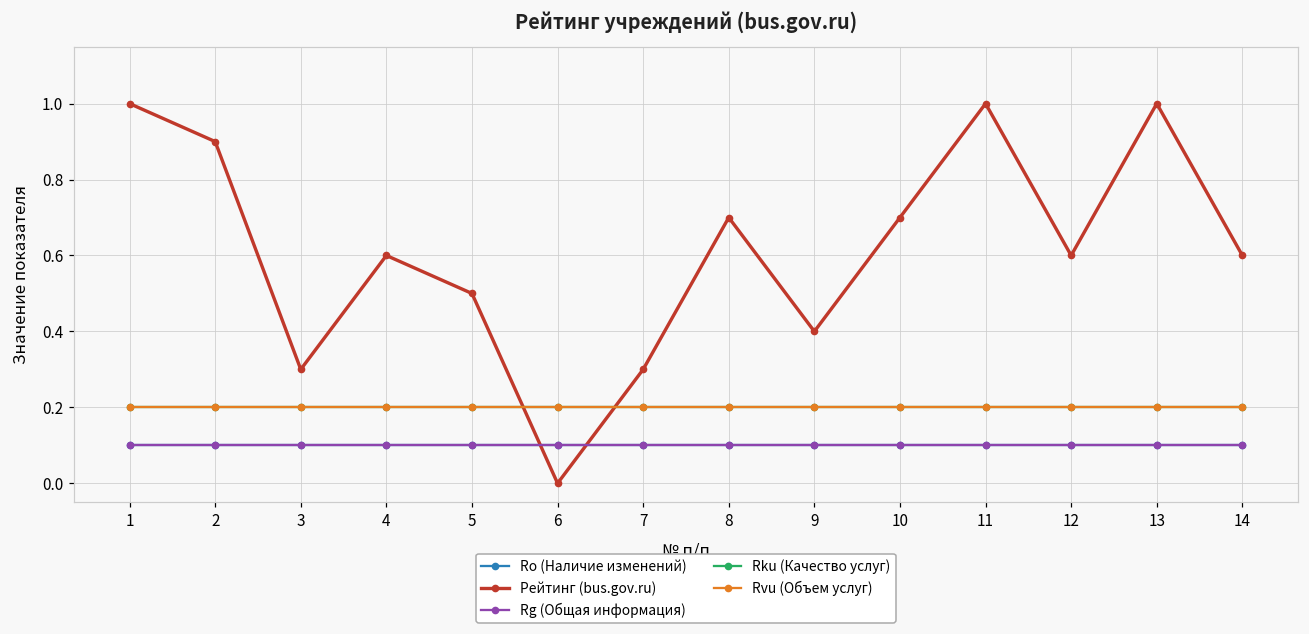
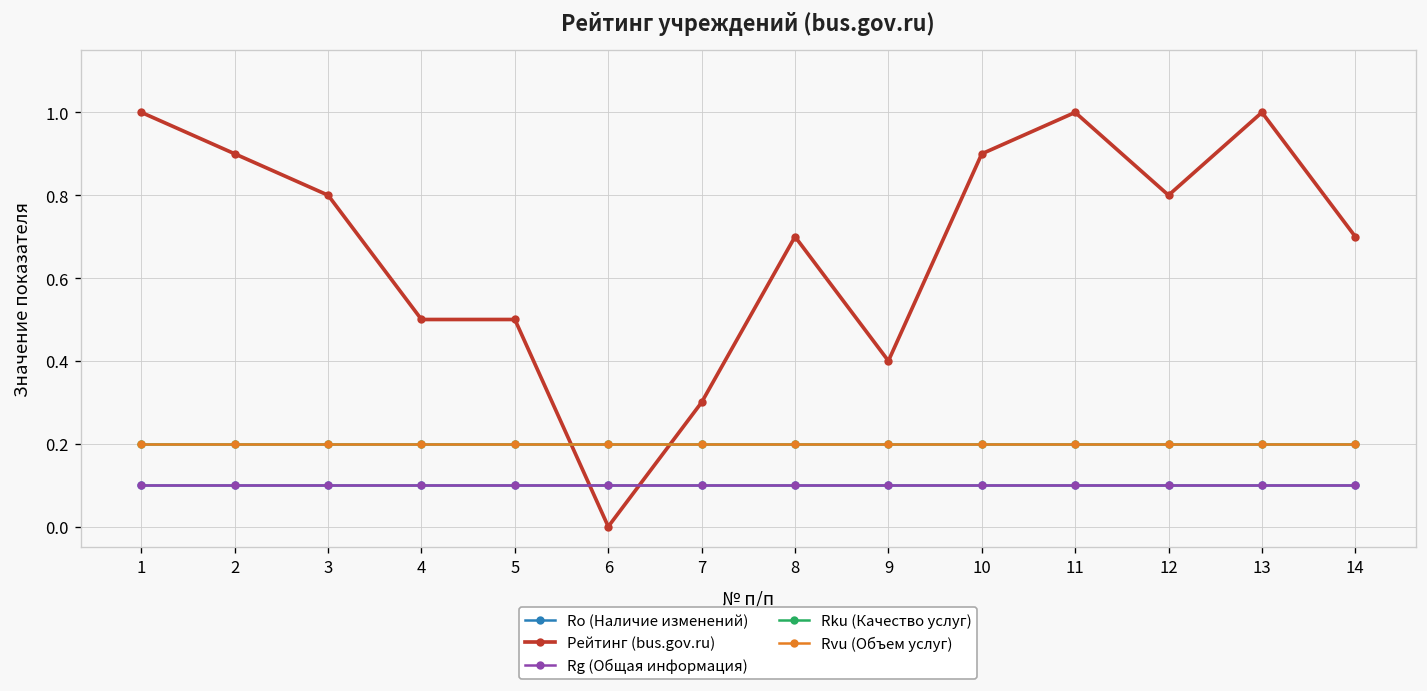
  {
    "Rg (Общая информация)": {
      "1": 0.1,
      "2": 0.1,
      "3": 0.1,
      "4": 0.1,
      "5": 0.1,
      "6": 0.1,
      "7": 0.1,
      "8": 0.1,
      "9": 0.1,
      "10": 0.1,
      "11": 0.1,
      "12": 0.1,
      "13": 0.1,
      "14": 0.1
    },
    "Рейтинг (bus.gov.ru)": {
      "1": 1.0,
      "2": 0.9,
-     "3": 0.3,
-     "4": 0.6,
+     "3": 0.8,
+     "4": 0.5,
      "5": 0.5,
      "6": 0.0,
      "7": 0.3,
      "8": 0.7,
      "9": 0.4,
-     "10": 0.7,
+     "10": 0.9,
      "11": 1.0,
-     "12": 0.6,
+     "12": 0.8,
      "13": 1.0,
-     "14": 0.6
+     "14": 0.7
    },
    "Rvu (Объем услуг)": {
      "1": 0.2,
      "2": 0.2,
      "3": 0.2,
      "4": 0.2,
      "5": 0.2,
      "6": 0.2,
      "7": 0.2,
      "8": 0.2,
      "9": 0.2,
      "10": 0.2,
      "11": 0.2,
      "12": 0.2,
      "13": 0.2,
      "14": 0.2
    }
  }
